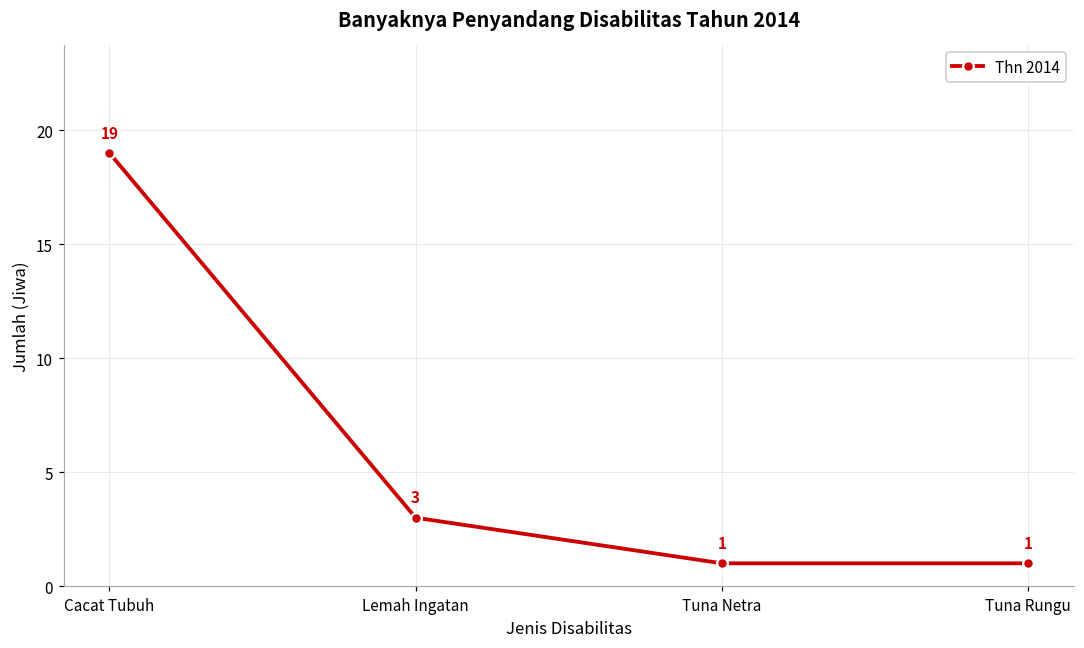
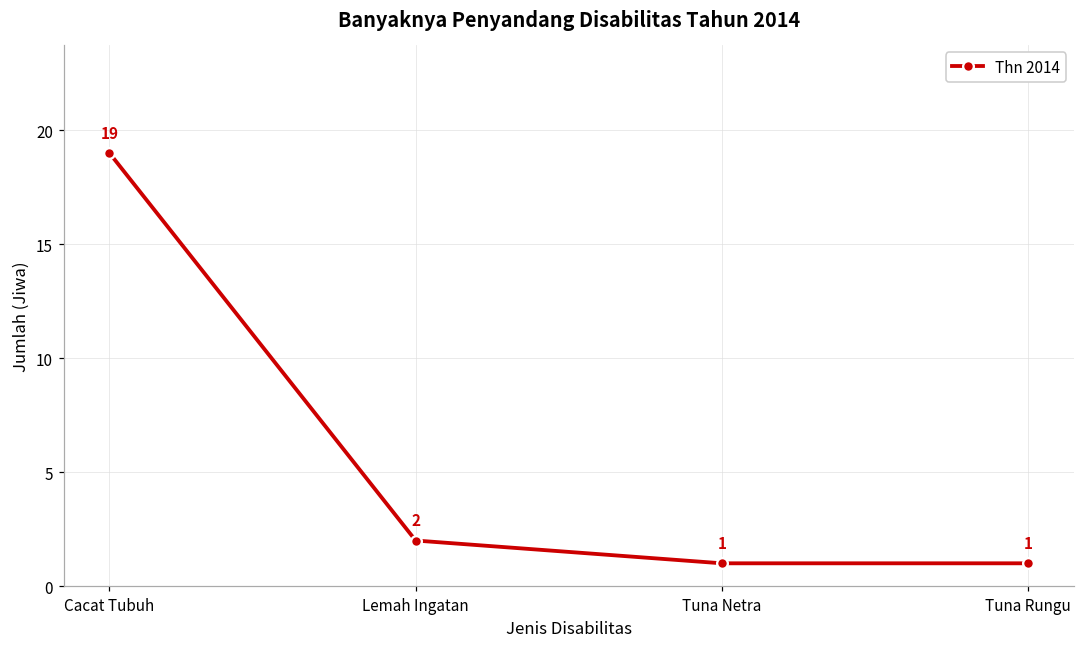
  {
    "Cacat Tubuh": 19,
-   "Lemah Ingatan": 3,
+   "Lemah Ingatan": 2,
    "Tuna Netra": 1,
    "Tuna Rungu": 1
  }
